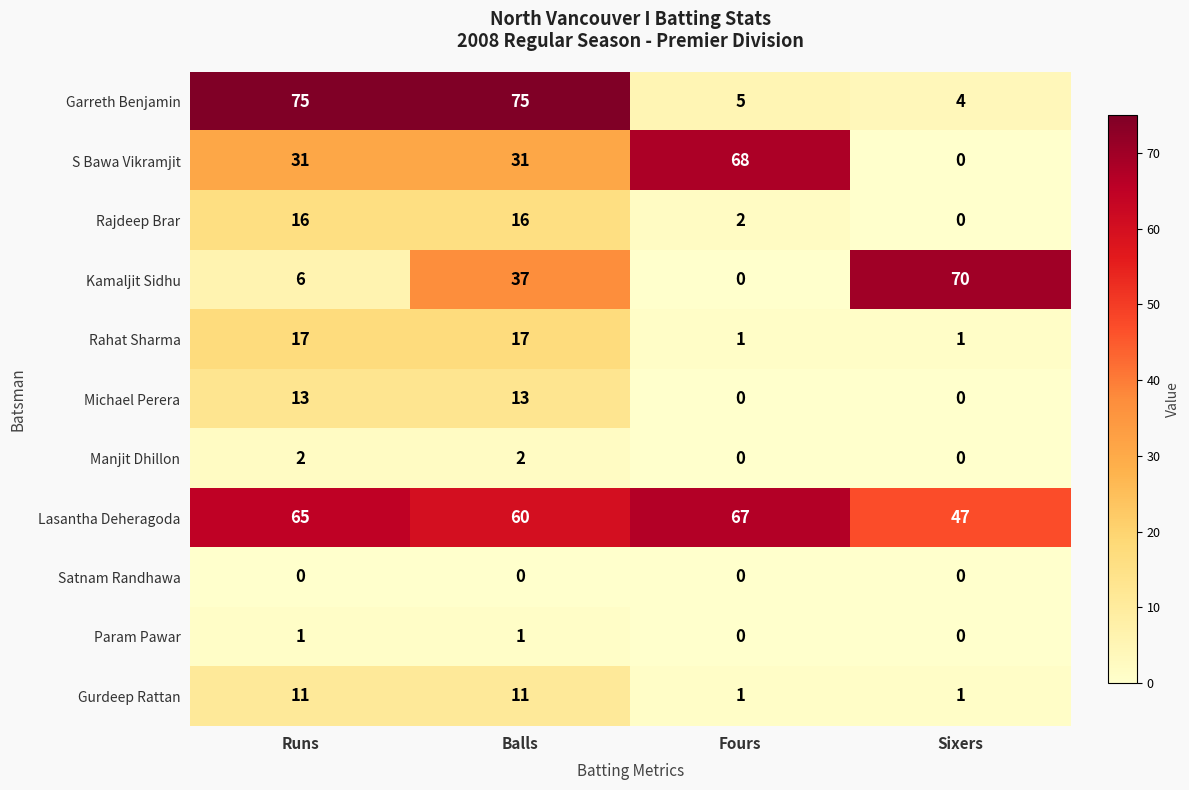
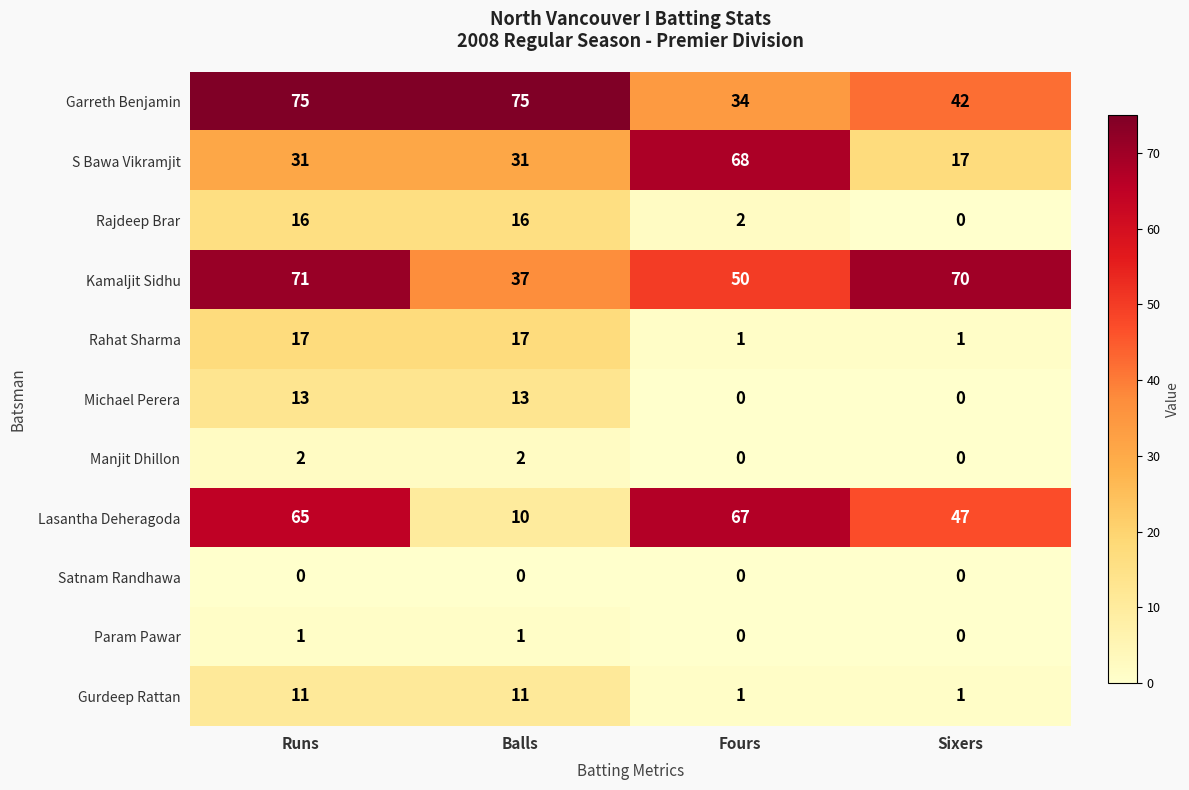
  {
    "Garreth Benjamin": {
      "Runs": 75,
      "Balls": 75,
-     "Fours": 5,
-     "Sixers": 4
+     "Fours": 34,
+     "Sixers": 42
    },
    "S Bawa Vikramjit": {
      "Runs": 31,
      "Balls": 31,
      "Fours": 68,
-     "Sixers": 0
+     "Sixers": 17
    },
    "Rajdeep Brar": {
      "Runs": 16,
      "Balls": 16,
      "Fours": 2,
      "Sixers": 0
    },
    "Kamaljit Sidhu": {
-     "Runs": 6,
+     "Runs": 71,
      "Balls": 37,
-     "Fours": 0,
+     "Fours": 50,
      "Sixers": 70
    },
    "Rahat Sharma": {
      "Runs": 17,
      "Balls": 17,
      "Fours": 1,
      "Sixers": 1
    },
    "Michael Perera": {
      "Runs": 13,
      "Balls": 13,
      "Fours": 0,
      "Sixers": 0
    },
    "Manjit Dhillon": {
      "Runs": 2,
      "Balls": 2,
      "Fours": 0,
      "Sixers": 0
    },
    "Lasantha Deheragoda": {
      "Runs": 65,
-     "Balls": 60,
+     "Balls": 10,
      "Fours": 67,
      "Sixers": 47
    },
    "Satnam Randhawa": {
      "Runs": 0,
      "Balls": 0,
      "Fours": 0,
      "Sixers": 0
    },
    "Param Pawar": {
      "Runs": 1,
      "Balls": 1,
      "Fours": 0,
      "Sixers": 0
    },
    "Gurdeep Rattan": {
      "Runs": 11,
      "Balls": 11,
      "Fours": 1,
      "Sixers": 1
    }
  }
